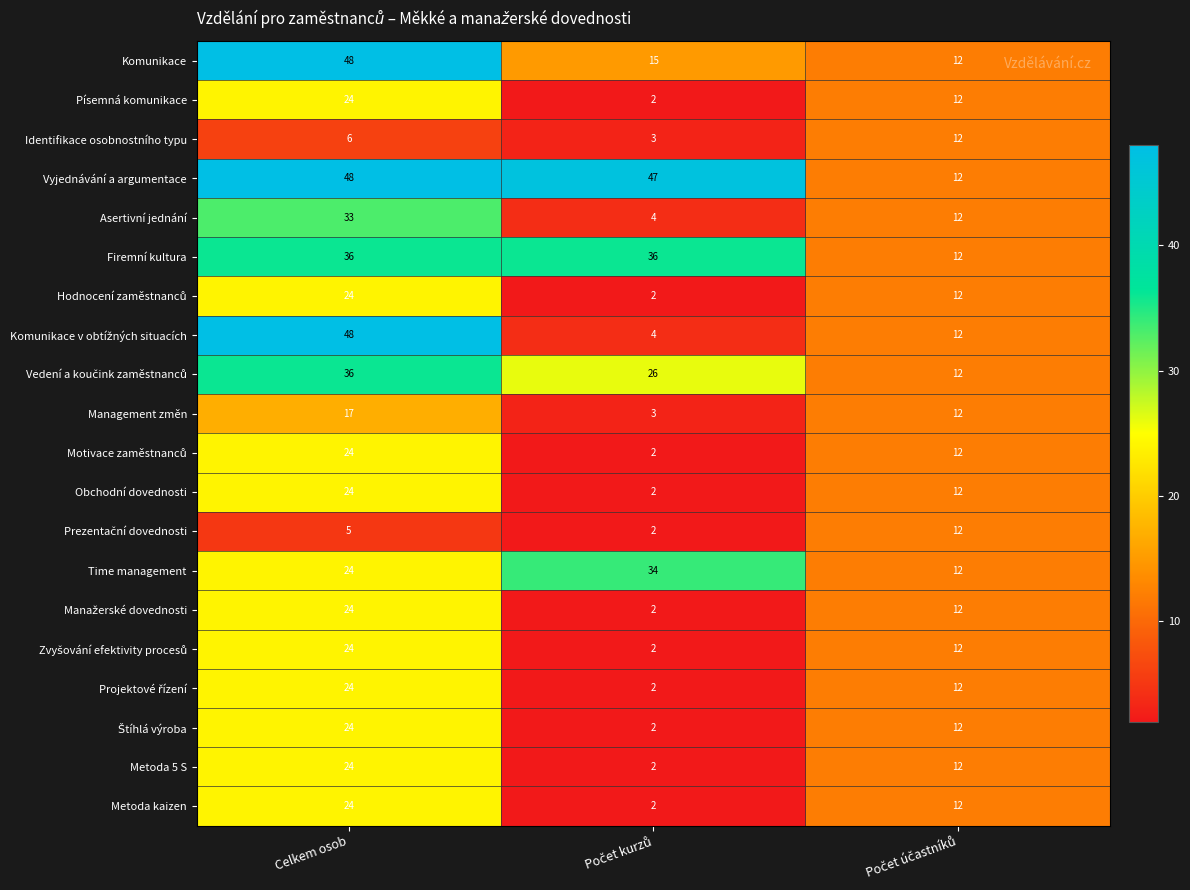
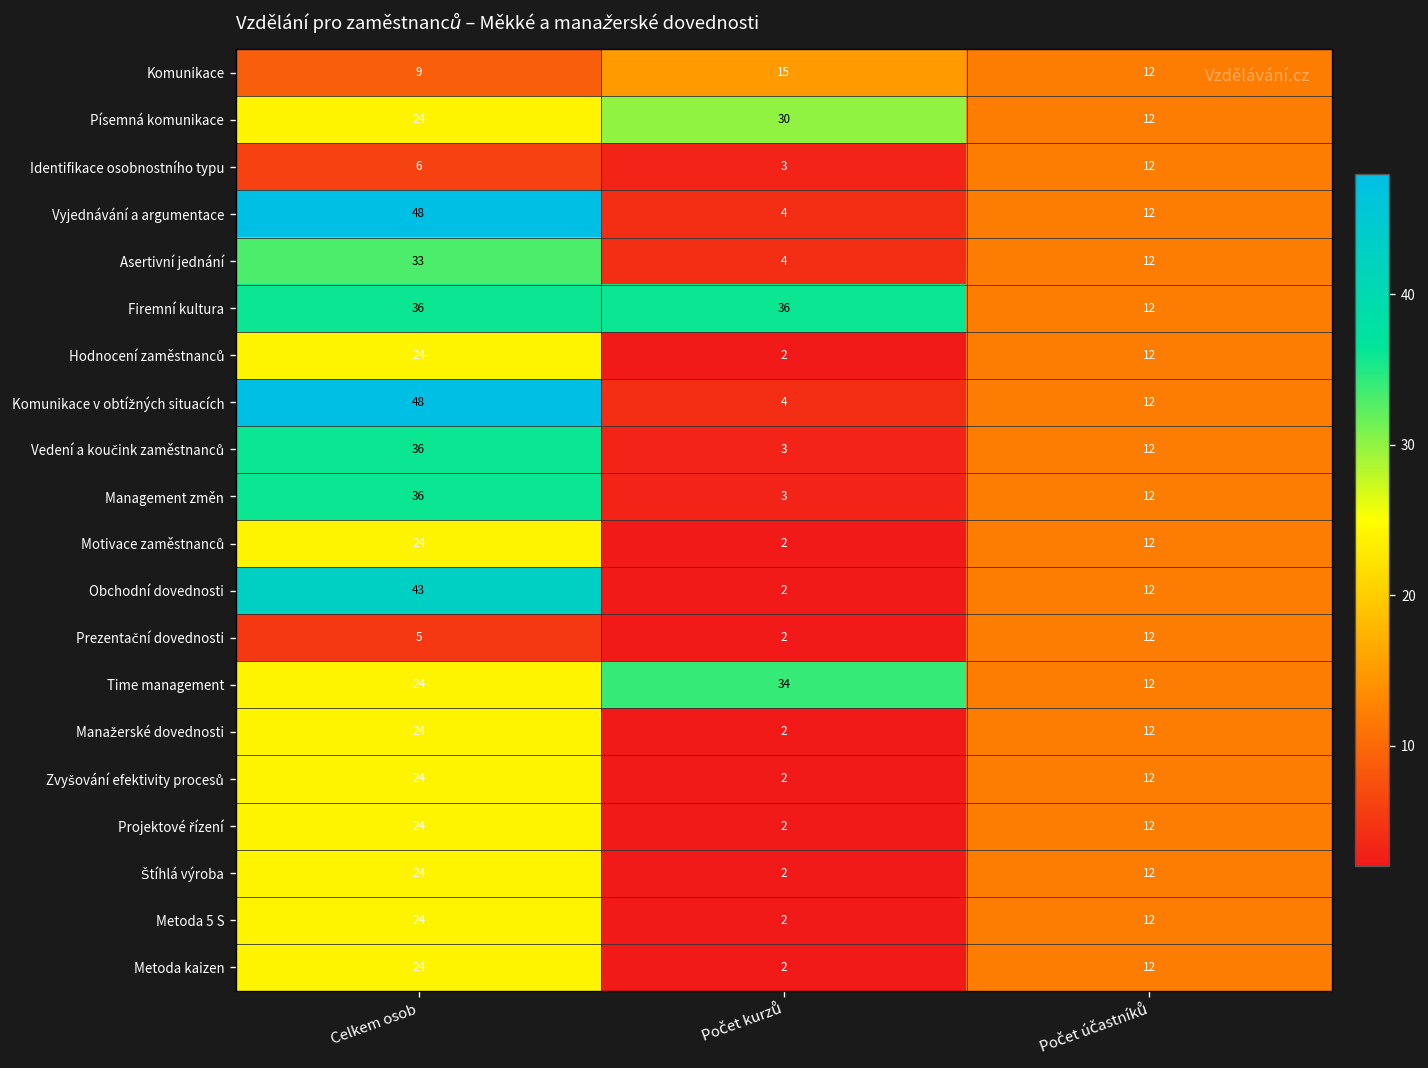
  {
    "Komunikace": {
-     "Celkem osob": 48,
+     "Celkem osob": 9,
      "Počet kurzů": 15
    },
    "Písemná komunikace": {
      "Celkem osob": 24,
-     "Počet kurzů": 2,
+     "Počet kurzů": 30,
      "Počet účastníků": 12
    },
    "Identifikace osobnostního typu": {
      "Celkem osob": 6,
      "Počet kurzů": 3,
      "Počet účastníků": 12
    },
    "Vyjednávání a argumentace": {
      "Celkem osob": 48,
-     "Počet kurzů": 47,
+     "Počet kurzů": 4,
      "Počet účastníků": 12
    },
    "Asertivní jednání": {
      "Celkem osob": 33,
      "Počet kurzů": 4,
      "Počet účastníků": 12
    },
    "Firemní kultura": {
      "Celkem osob": 36,
      "Počet kurzů": 36,
      "Počet účastníků": 12
    },
    "Hodnocení zaměstnanců": {
      "Celkem osob": 24,
      "Počet kurzů": 2,
      "Počet účastníků": 12
    },
    "Komunikace v obtížných situacích": {
      "Celkem osob": 48,
      "Počet kurzů": 4,
      "Počet účastníků": 12
    },
    "Vedení a koučink zaměstnanců": {
      "Celkem osob": 36,
-     "Počet kurzů": 26,
+     "Počet kurzů": 3,
      "Počet účastníků": 12
    },
    "Management změn": {
-     "Celkem osob": 17,
+     "Celkem osob": 36,
      "Počet kurzů": 3,
      "Počet účastníků": 12
    },
    "Motivace zaměstnanců": {
      "Celkem osob": 24,
      "Počet kurzů": 2,
      "Počet účastníků": 12
    },
    "Obchodní dovednosti": {
-     "Celkem osob": 24,
+     "Celkem osob": 43,
      "Počet kurzů": 2,
      "Počet účastníků": 12
    },
    "Prezentační dovednosti": {
      "Celkem osob": 5,
      "Počet kurzů": 2,
      "Počet účastníků": 12
    },
    "Time management": {
      "Celkem osob": 24,
      "Počet kurzů": 34,
      "Počet účastníků": 12
    },
    "Manažerské dovednosti": {
      "Celkem osob": 24,
      "Počet kurzů": 2,
      "Počet účastníků": 12
    },
    "Zvyšování efektivity procesů": {
      "Celkem osob": 24,
      "Počet kurzů": 2,
      "Počet účastníků": 12
    },
    "Projektové řízení": {
      "Celkem osob": 24,
      "Počet kurzů": 2,
      "Počet účastníků": 12
    },
    "Štíhlá výroba": {
      "Celkem osob": 24,
      "Počet kurzů": 2,
      "Počet účastníků": 12
    },
    "Metoda 5 S": {
      "Celkem osob": 24,
      "Počet kurzů": 2,
      "Počet účastníků": 12
    },
    "Metoda kaizen": {
      "Celkem osob": 24,
      "Počet kurzů": 2,
      "Počet účastníků": 12
    }
  }
